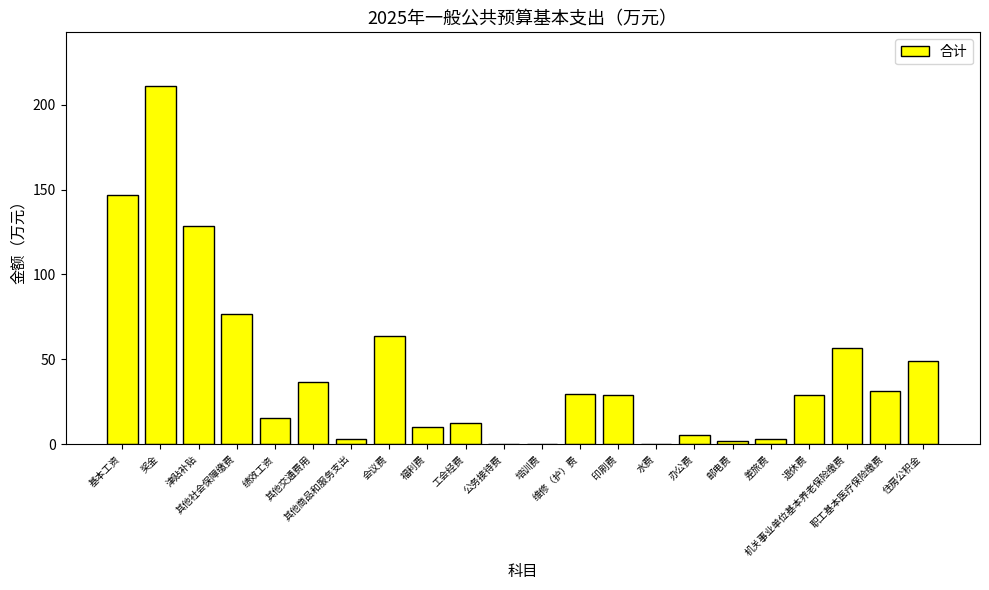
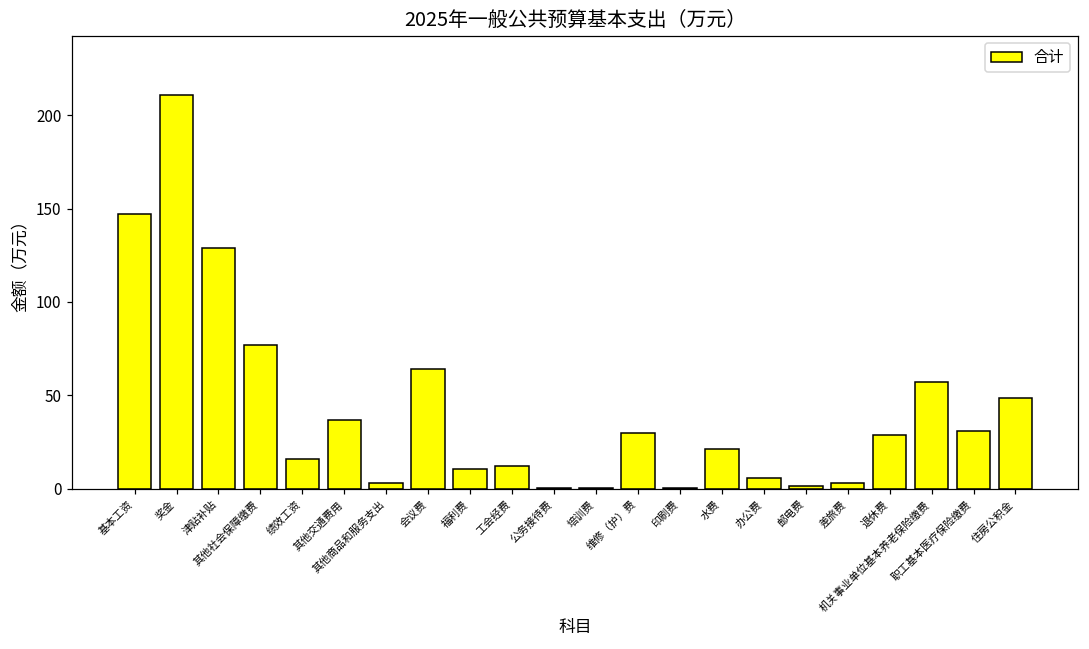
  {
    "基本工资": 147,
    "奖金": 211,
    "津贴补贴": 129,
    "其他社会保障缴费": 77,
    "绩效工资": 16,
    "其他交通费用": 37,
    "其他商品和服务支出": 3,
    "会议费": 64,
    "福利费": 10,
    "工会经费": 12,
    "维修（护）费": 30,
-   "印刷费": 29,
-   "水费": 0,
+   "印刷费": 0,
+   "水费": 21,
    "办公费": 6,
    "邮电费": 2,
    "差旅费": 3,
    "退休费": 29,
    "机关事业单位基本养老保险缴费": 57,
    "职工基本医疗保险缴费": 31,
    "住房公积金": 49
  }
